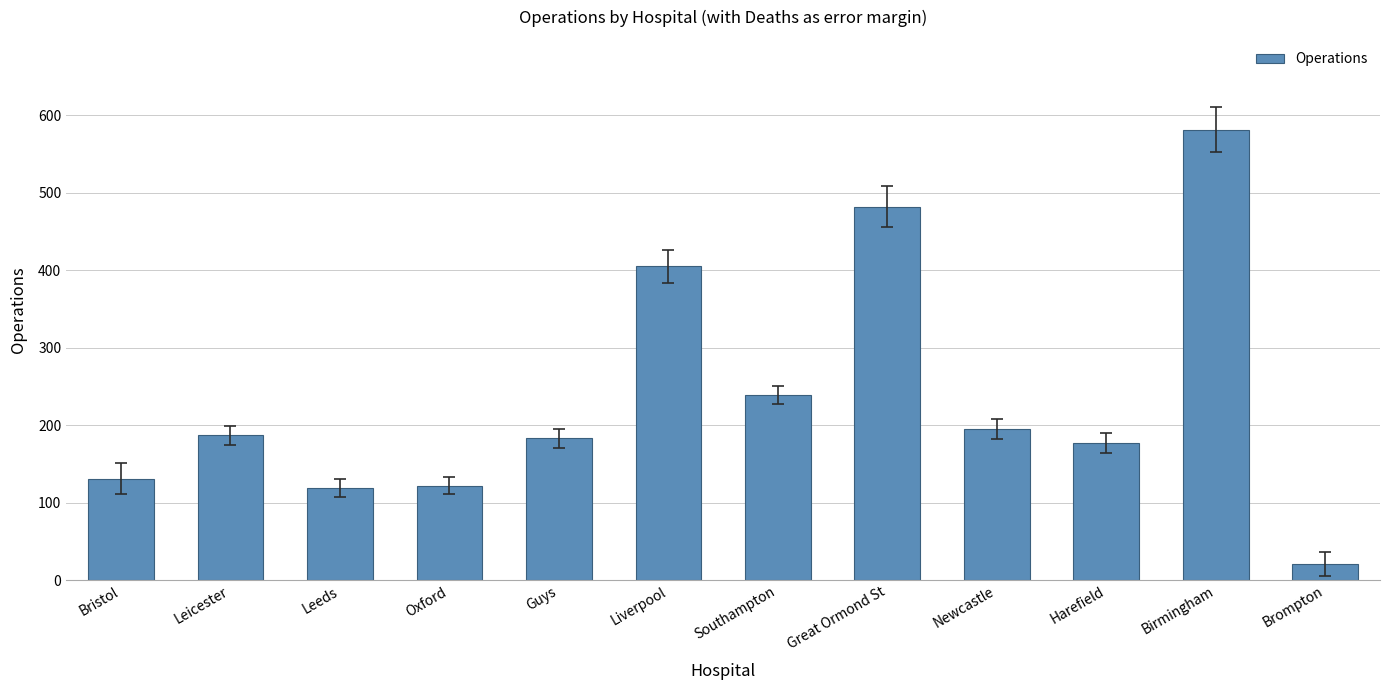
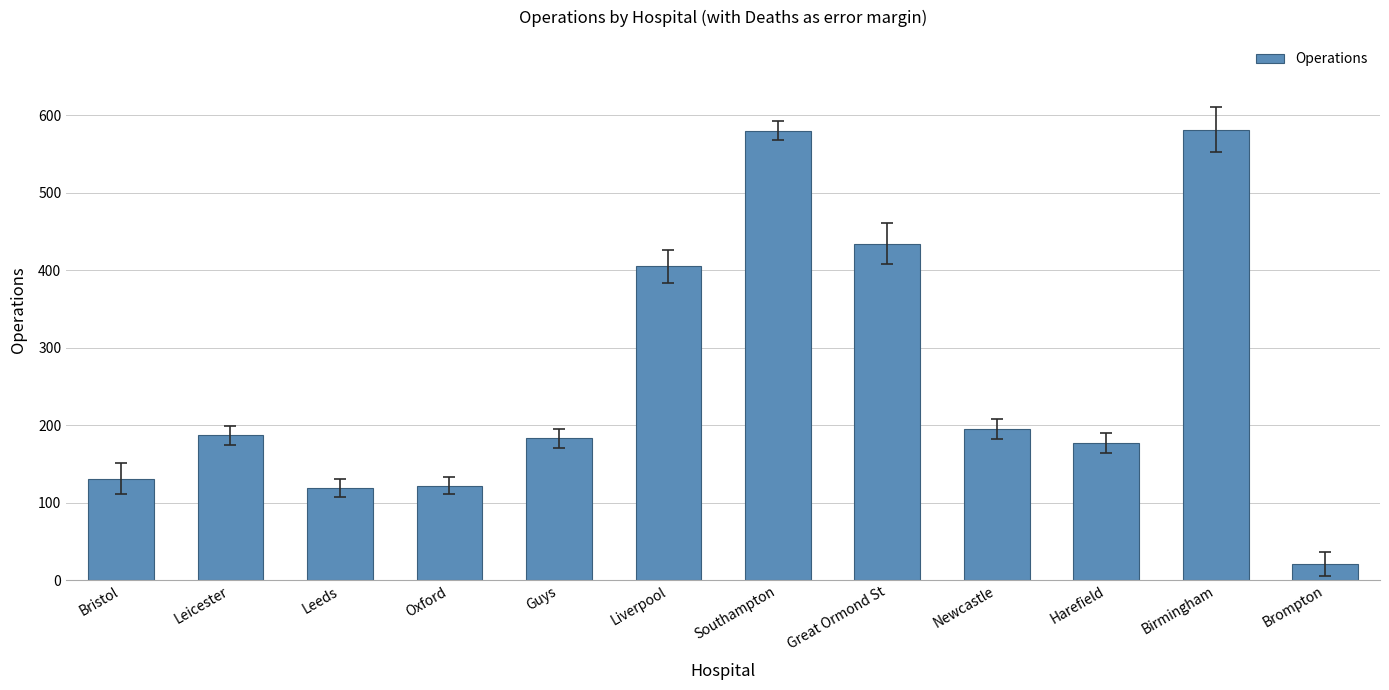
  {
    "Operations": {
      "Bristol": 130,
      "Leicester": 190,
      "Leeds": 120,
      "Oxford": 120,
      "Guys": 180,
      "Liverpool": 410,
-     "Southampton": 240,
-     "Great Ormond St": 480,
+     "Southampton": 580,
+     "Great Ormond St": 430,
      "Newcastle": 200,
      "Harefield": 180,
      "Birmingham": 580,
      "Brompton": 20
    }
  }
